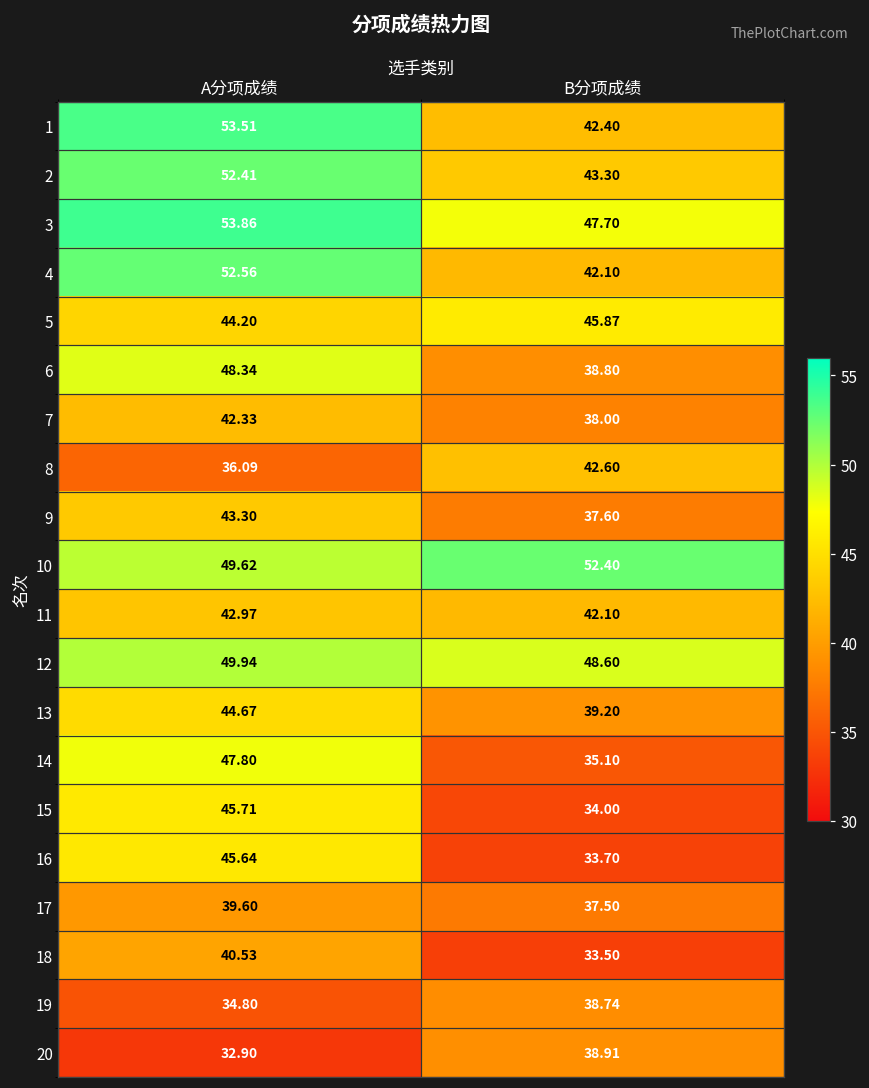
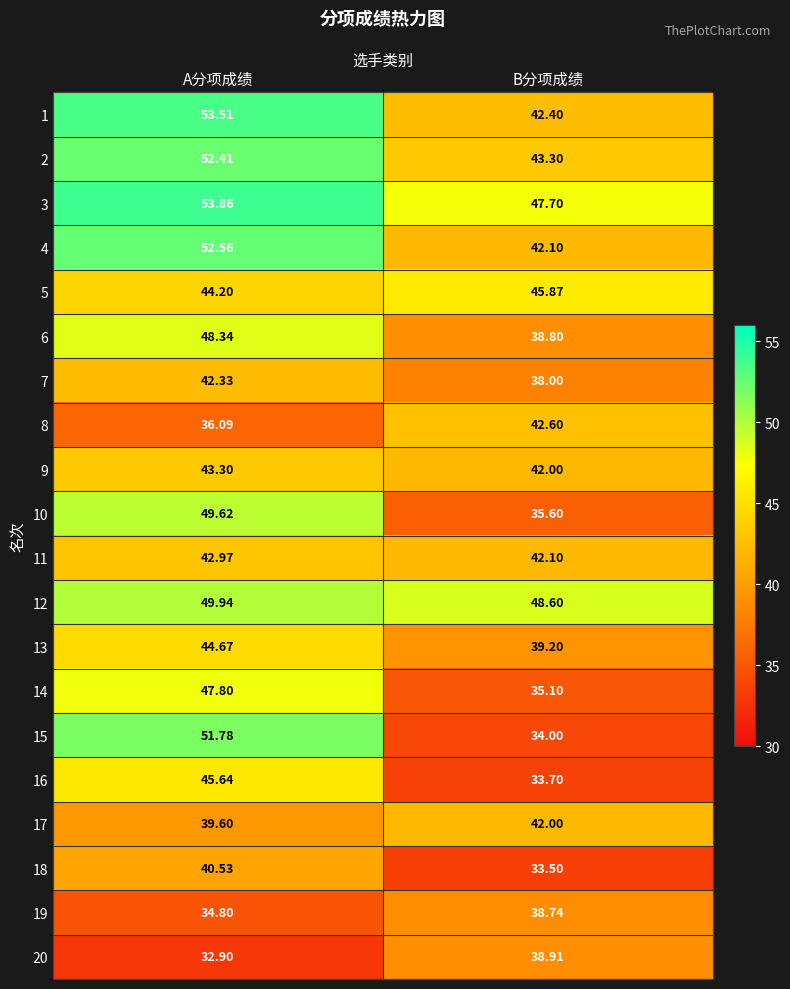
  {
    "1": {
      "A分项成绩": 53.51,
      "B分项成绩": 42.40
    },
    "2": {
      "A分项成绩": 52.41,
      "B分项成绩": 43.30
    },
    "3": {
      "A分项成绩": 53.86,
      "B分项成绩": 47.70
    },
    "4": {
      "A分项成绩": 52.56,
      "B分项成绩": 42.10
    },
    "5": {
      "A分项成绩": 44.20,
      "B分项成绩": 45.87
    },
    "6": {
      "A分项成绩": 48.34,
      "B分项成绩": 38.80
    },
    "7": {
      "A分项成绩": 42.33,
      "B分项成绩": 38.00
    },
    "8": {
      "A分项成绩": 36.09,
      "B分项成绩": 42.60
    },
    "9": {
      "A分项成绩": 43.30,
-     "B分项成绩": 37.60
+     "B分项成绩": 42.00
    },
    "10": {
      "A分项成绩": 49.62,
-     "B分项成绩": 52.40
+     "B分项成绩": 35.60
    },
    "11": {
      "A分项成绩": 42.97,
      "B分项成绩": 42.10
    },
    "12": {
      "A分项成绩": 49.94,
      "B分项成绩": 48.60
    },
    "13": {
      "A分项成绩": 44.67,
      "B分项成绩": 39.20
    },
    "14": {
      "A分项成绩": 47.80,
      "B分项成绩": 35.10
    },
    "15": {
-     "A分项成绩": 45.71,
+     "A分项成绩": 51.78,
      "B分项成绩": 34.00
    },
    "16": {
      "A分项成绩": 45.64,
      "B分项成绩": 33.70
    },
    "17": {
      "A分项成绩": 39.60,
-     "B分项成绩": 37.50
+     "B分项成绩": 42.00
    },
    "18": {
      "A分项成绩": 40.53,
      "B分项成绩": 33.50
    },
    "19": {
      "A分项成绩": 34.80,
      "B分项成绩": 38.74
    },
    "20": {
      "A分项成绩": 32.90,
      "B分项成绩": 38.91
    }
  }
